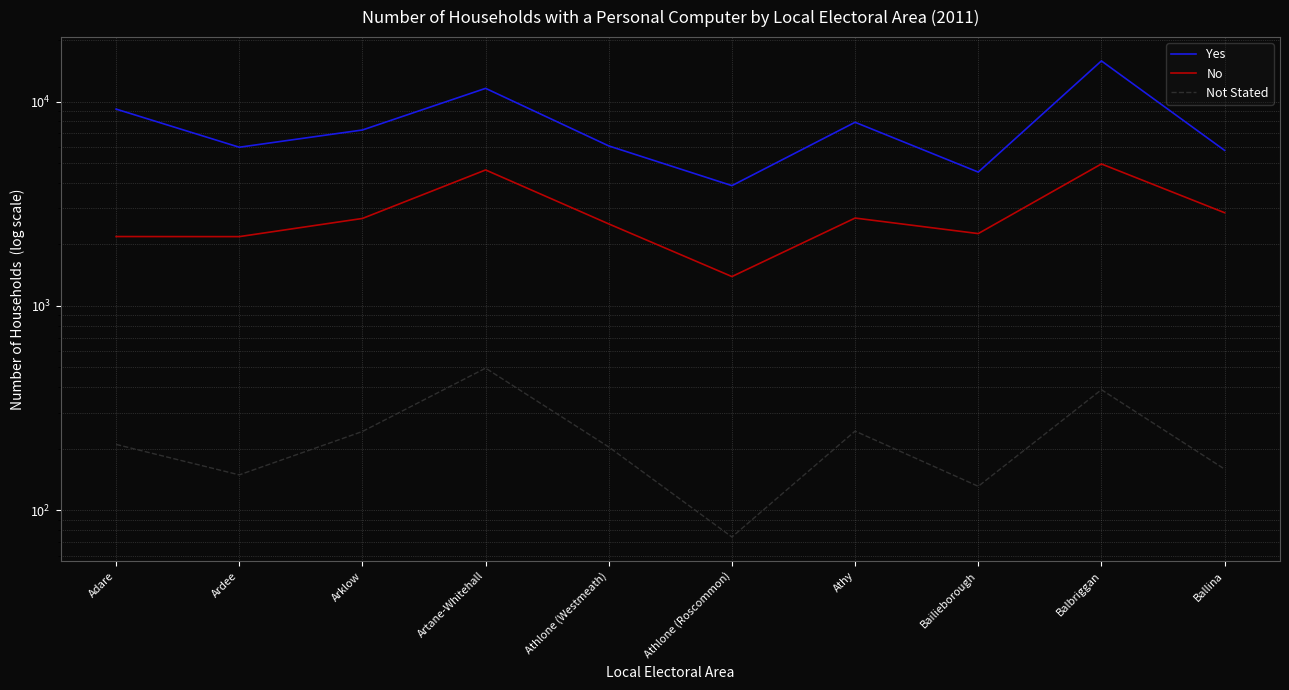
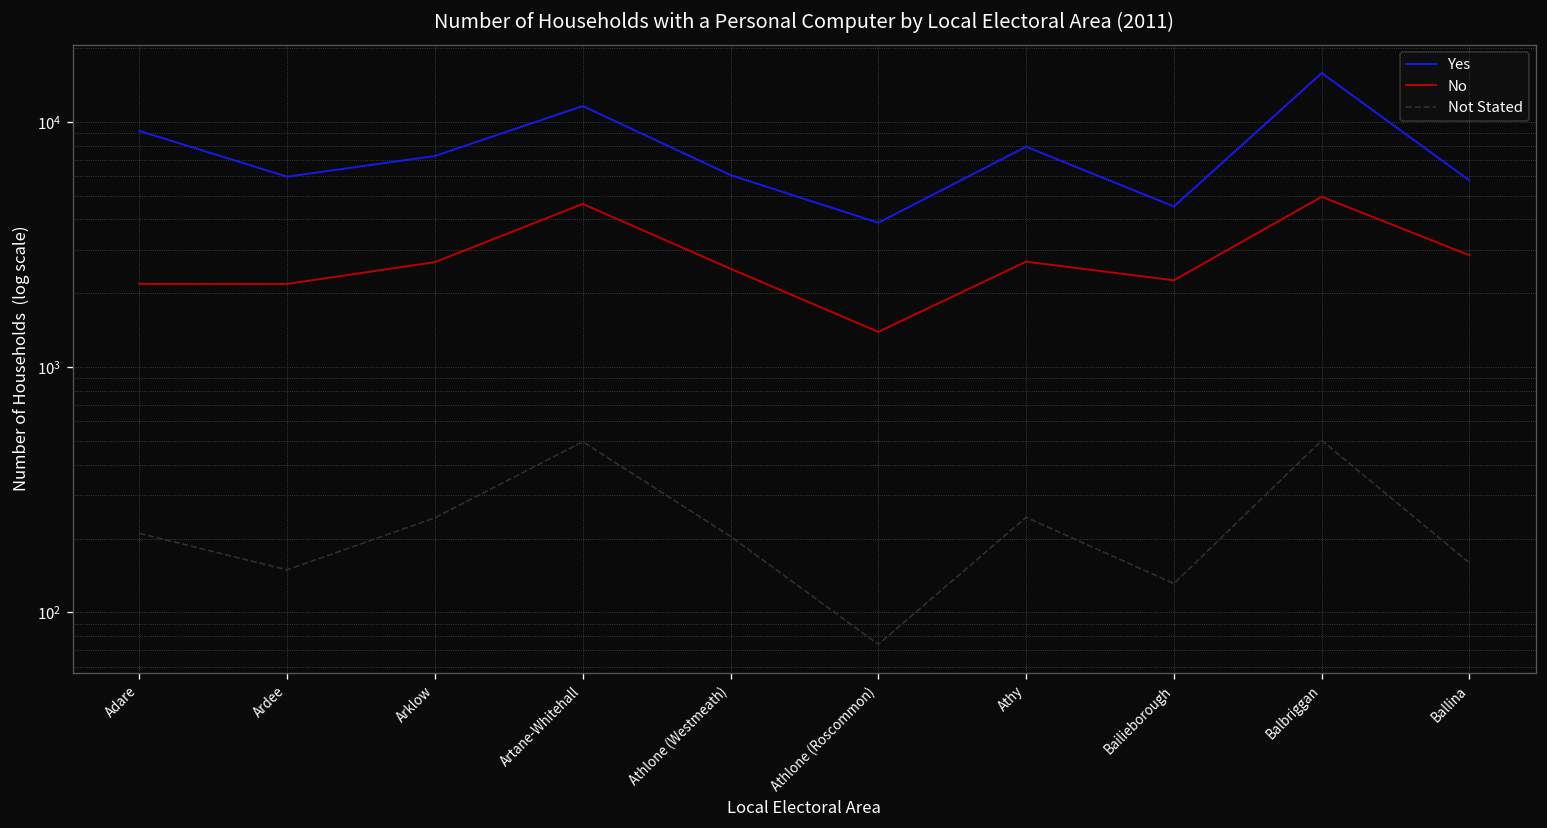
  {
    "Yes": {
      "Adare": 9000,
      "Ardee": 6000,
      "Arklow": 7300,
      "Artane-Whitehall": 12000,
      "Athlone (Westmeath)": 6100,
      "Athlone (Roscommon)": 3900,
      "Athy": 7900,
      "Bailieborough": 4500,
      "Balbriggan": 16000,
      "Ballina": 5800
    },
    "No": {
      "Adare": 2200,
      "Ardee": 2200,
      "Arklow": 2700,
      "Artane-Whitehall": 4600,
      "Athlone (Westmeath)": 2500,
      "Athlone (Roscommon)": 1400,
      "Athy": 2700,
      "Bailieborough": 2300,
      "Balbriggan": 5000,
      "Ballina": 2900
    },
    "Not Stated": {
      "Adare": 210,
      "Ardee": 150,
      "Arklow": 240,
      "Artane-Whitehall": 500,
      "Athlone (Westmeath)": 200,
      "Athlone (Roscommon)": 74,
      "Athy": 240,
      "Bailieborough": 130,
-     "Balbriggan": 390,
+     "Balbriggan": 500,
      "Ballina": 160
    }
  }
